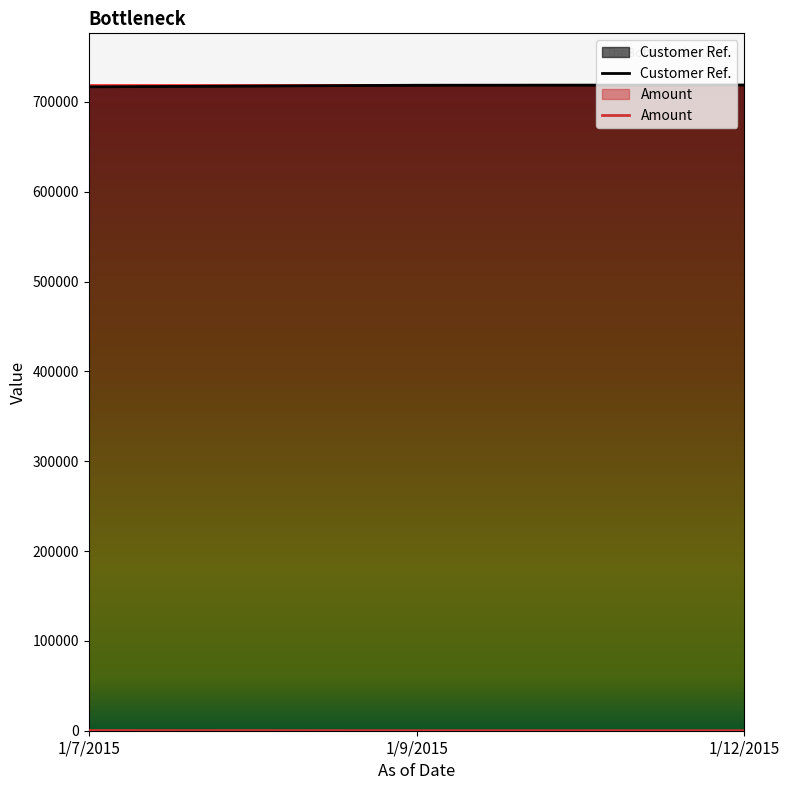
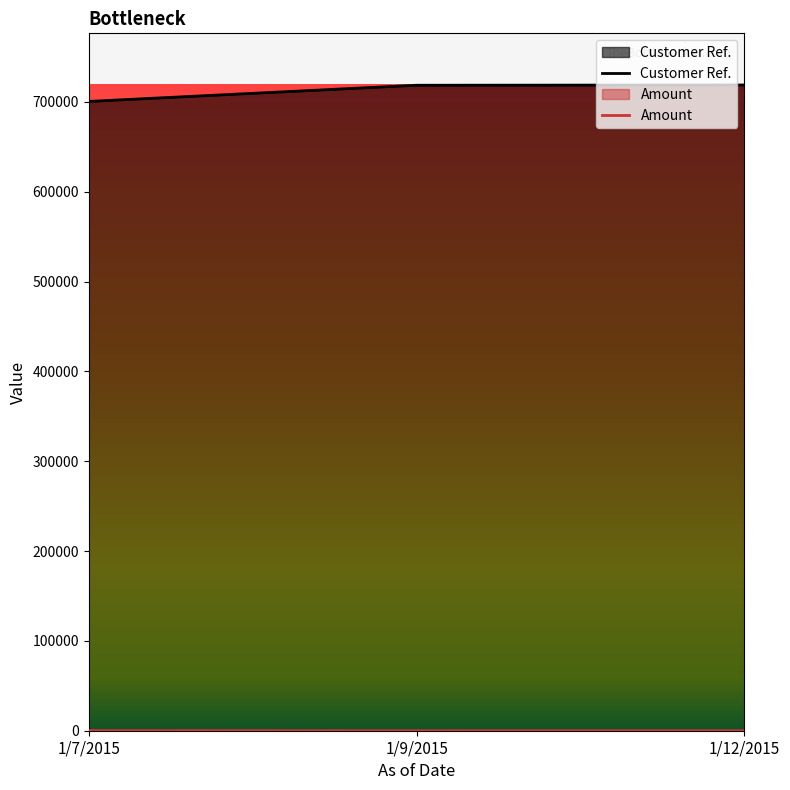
  {
    "Customer Ref.": {
-     "1/7/2015": 720000,
+     "1/7/2015": 700000,
      "1/9/2015": 720000,
      "1/12/2015": 720000
    },
    "Amount": {
      "1/7/2015": 0,
      "1/9/2015": 0,
      "1/12/2015": 0
    }
  }
